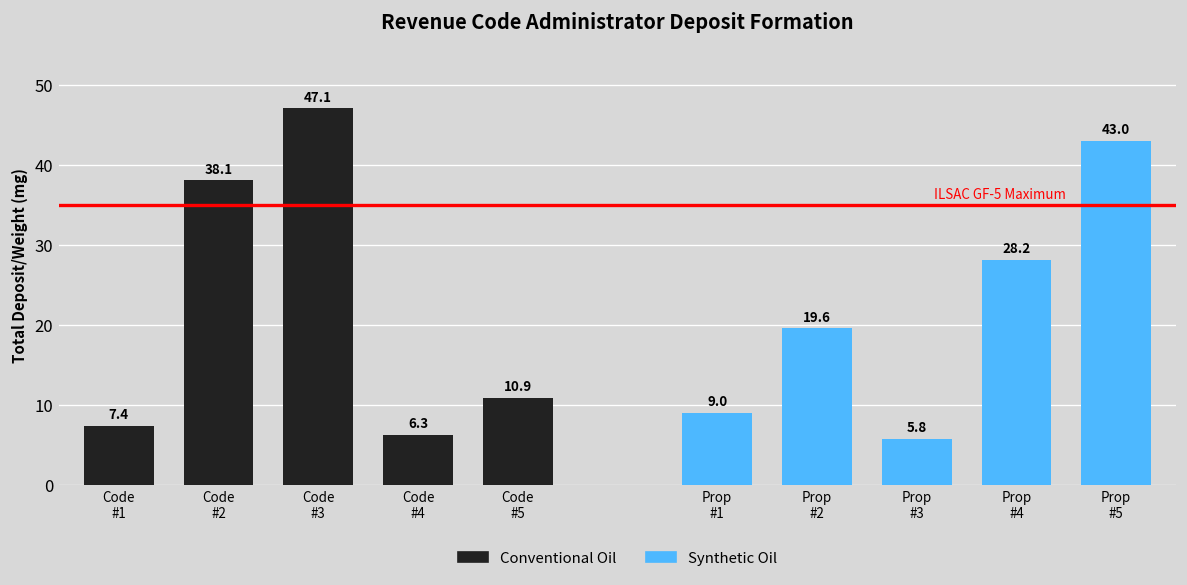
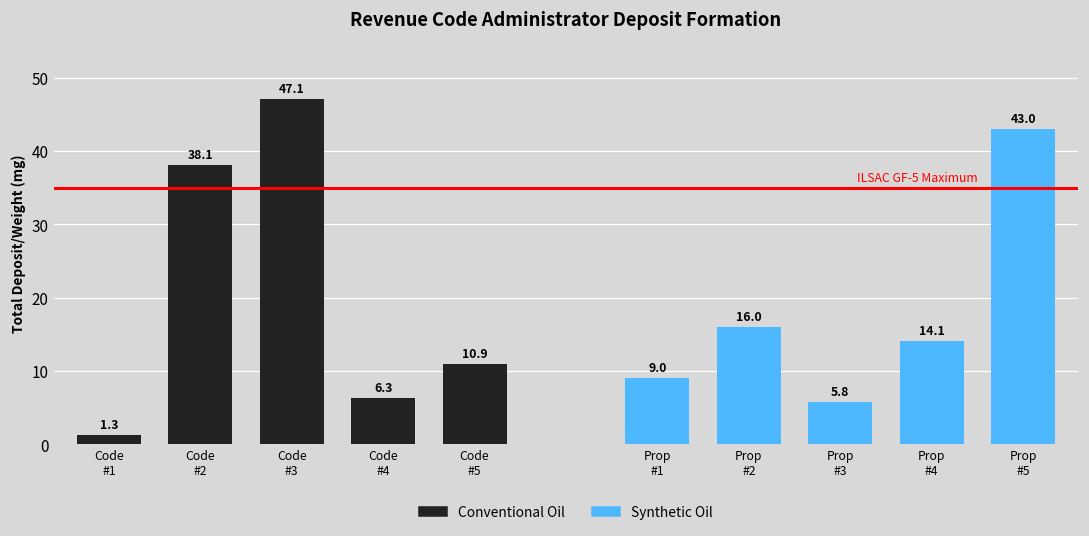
  {
    "Conventional Oil": {
-     "Code #1": 7.4,
+     "Code #1": 1.3,
      "Code #2": 38.1,
      "Code #3": 47.1,
      "Code #4": 6.3,
      "Code #5": 10.9
    },
    "Synthetic Oil": {
      "Prop #1": 9.0,
-     "Prop #2": 19.6,
+     "Prop #2": 16.0,
      "Prop #3": 5.8,
-     "Prop #4": 28.2,
+     "Prop #4": 14.1,
      "Prop #5": 43.0
    }
  }
